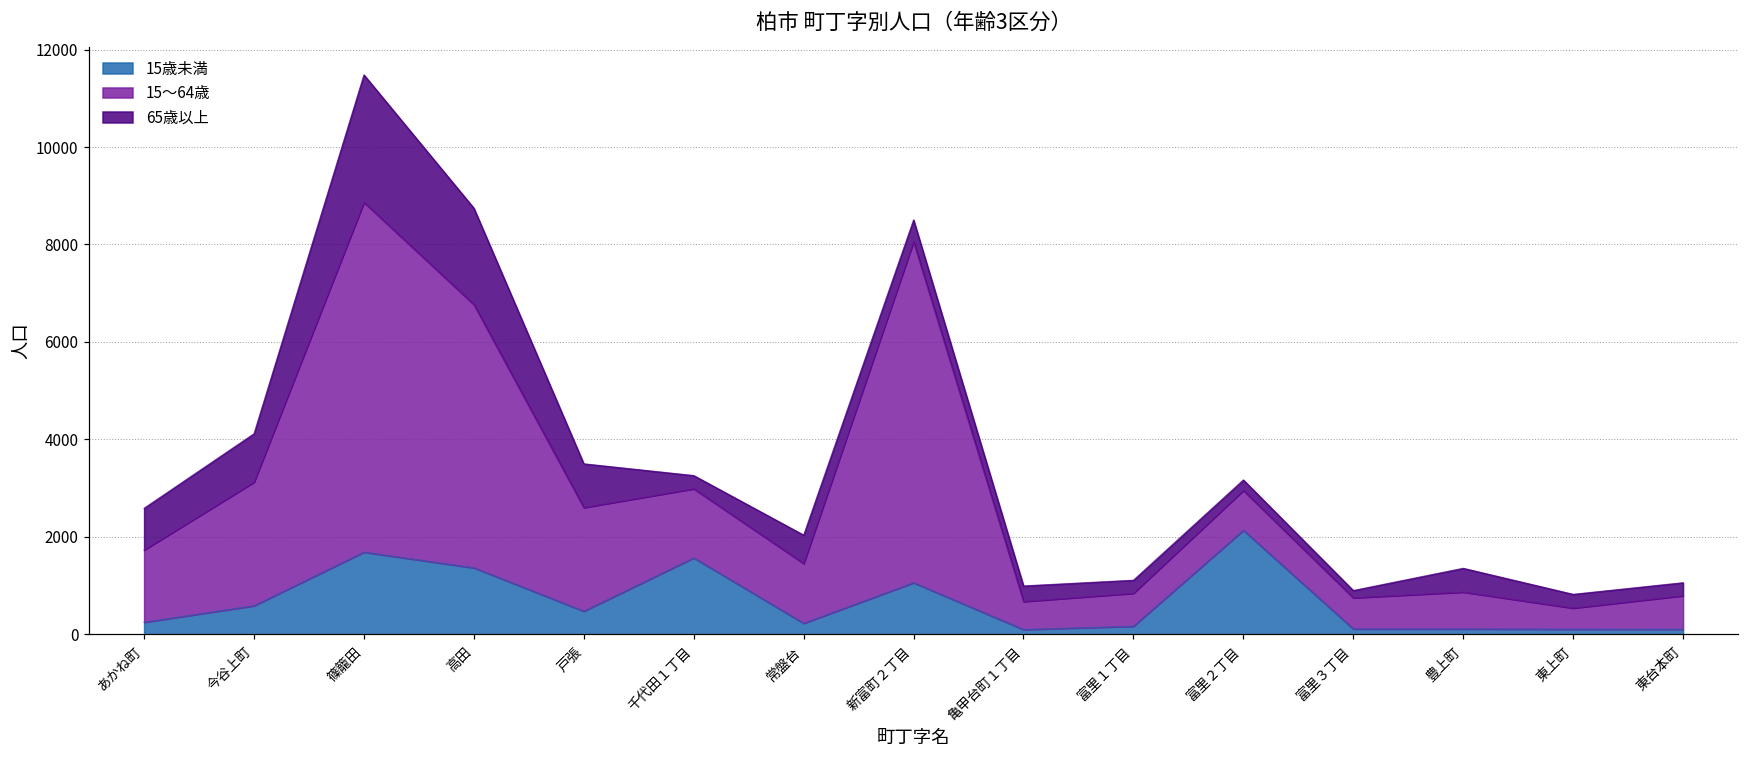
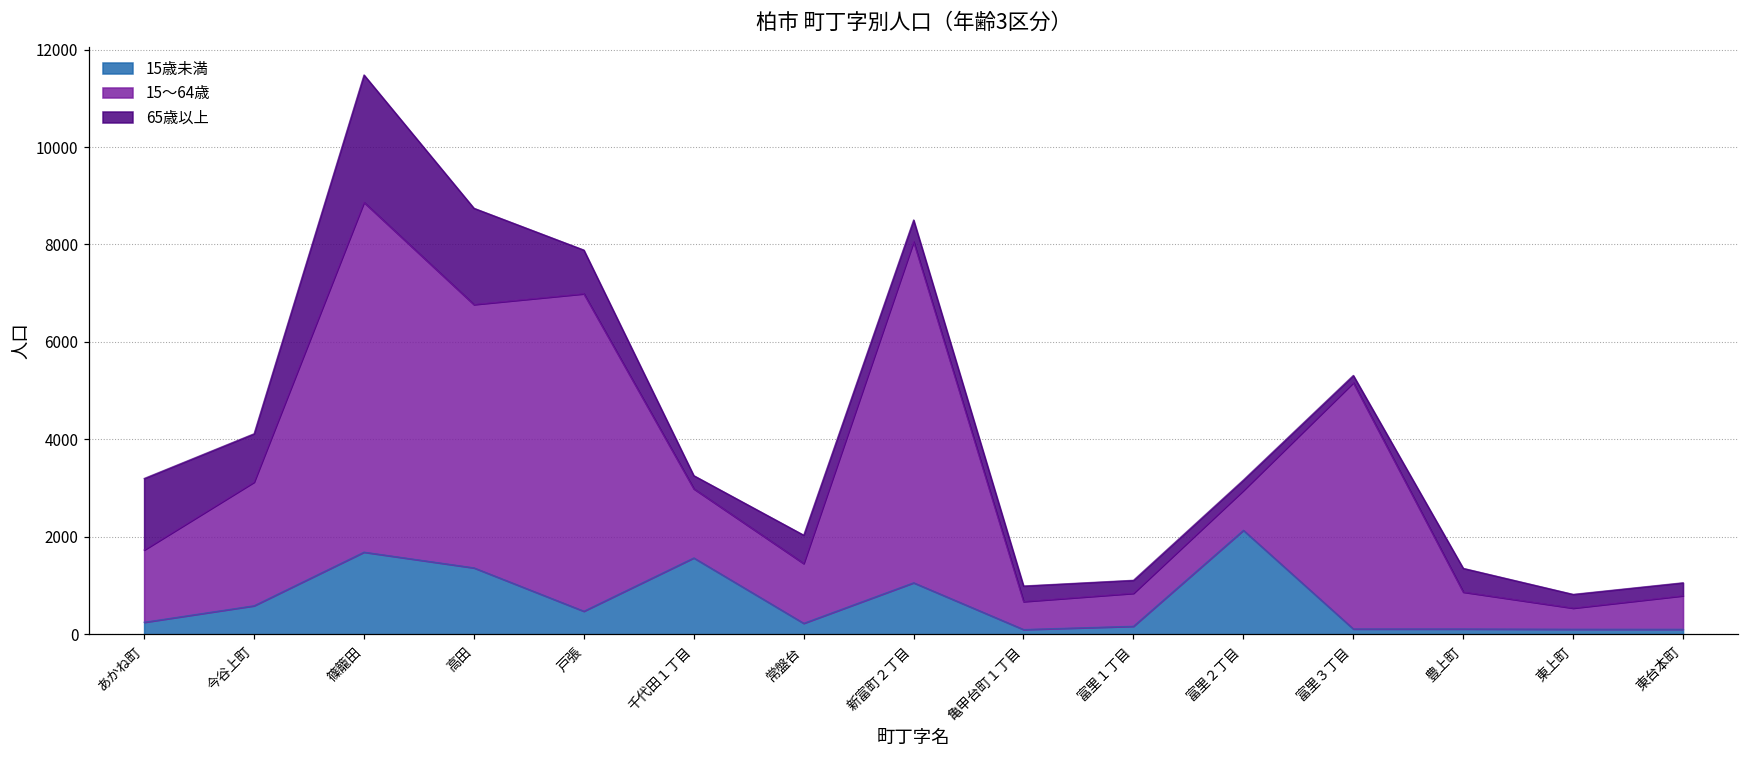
  {
    "15歳未満": {
      "あかね町": 200,
      "今谷上町": 600,
      "篠籠田": 1700,
      "高田": 1400,
      "戸張": 500,
      "千代田１丁目": 1600,
      "常盤台": 200,
      "新富町２丁目": 1100,
      "亀甲台町１丁目": 100,
      "富里１丁目": 200,
      "富里２丁目": 2100,
      "富里３丁目": 100,
      "豊上町": 100,
      "東上町": 100,
      "東台本町": 100
    },
    "15～64歳": {
      "あかね町": 1500,
      "今谷上町": 2500,
      "篠籠田": 7200,
      "高田": 5400,
-     "戸張": 2100,
+     "戸張": 6500,
      "千代田１丁目": 1400,
      "常盤台": 1200,
      "新富町２丁目": 7000,
      "亀甲台町１丁目": 600,
      "富里１丁目": 700,
      "富里２丁目": 800,
-     "富里３丁目": 600,
+     "富里３丁目": 5100,
      "豊上町": 800,
      "東上町": 400,
      "東台本町": 700
    },
    "65歳以上": {
-     "あかね町": 900,
+     "あかね町": 1500,
      "今谷上町": 1000,
      "篠籠田": 2600,
      "高田": 2000,
      "戸張": 900,
      "千代田１丁目": 300,
      "常盤台": 600,
      "新富町２丁目": 400,
      "亀甲台町１丁目": 300,
      "富里１丁目": 300,
      "富里２丁目": 200,
      "富里３丁目": 100,
      "豊上町": 500,
      "東上町": 300,
      "東台本町": 300
    }
  }
